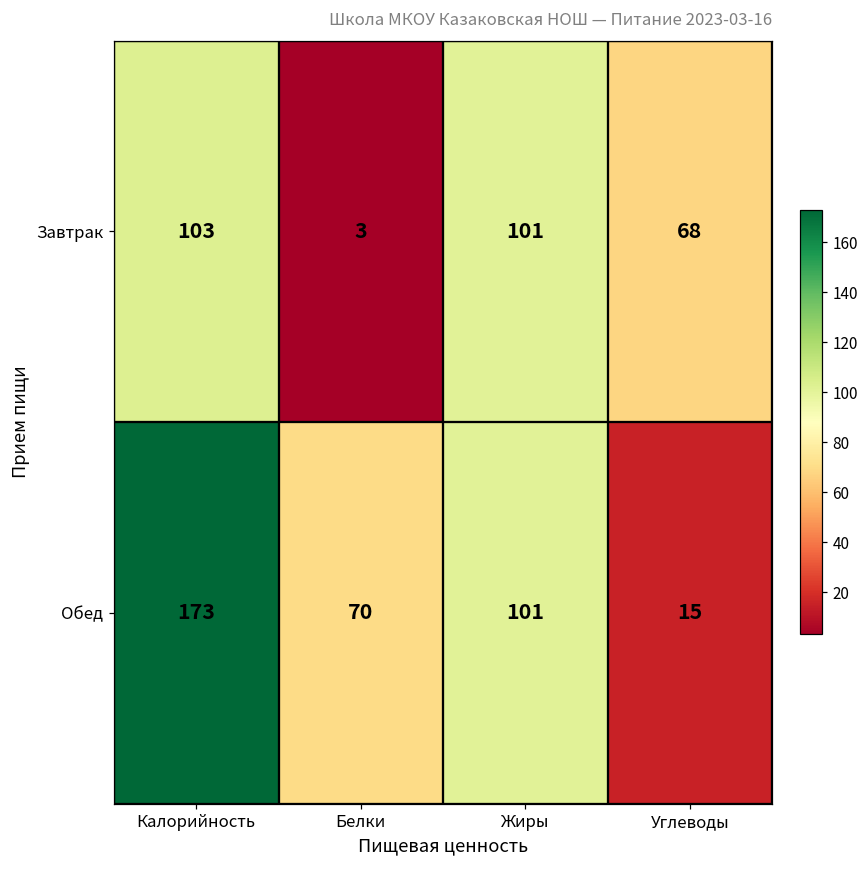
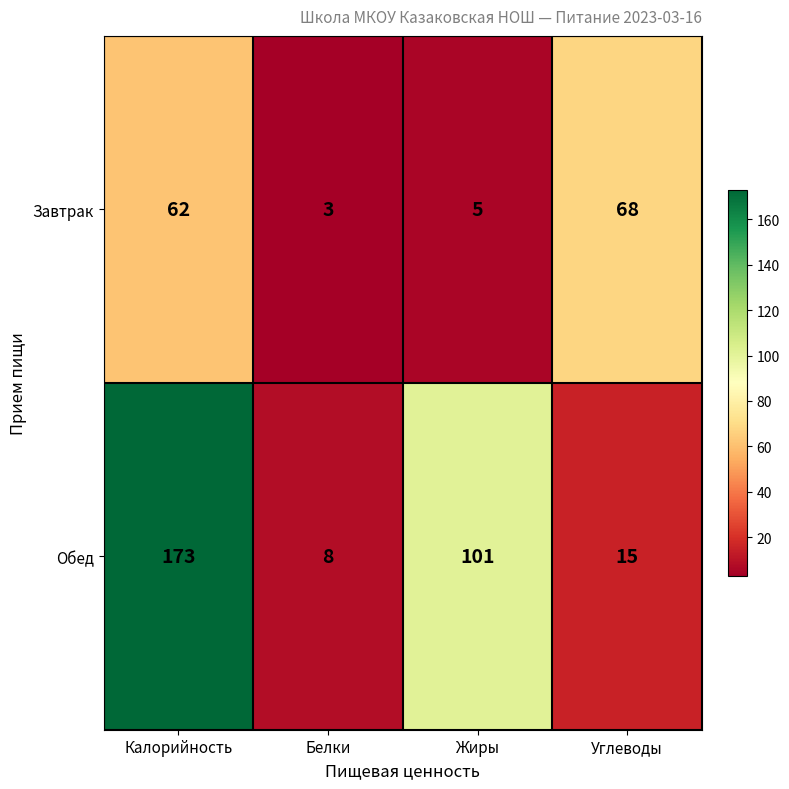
  {
    "Завтрак": {
-     "Калорийность": 103,
+     "Калорийность": 62,
      "Белки": 3,
-     "Жиры": 101,
+     "Жиры": 5,
      "Углеводы": 68
    },
    "Обед": {
      "Калорийность": 173,
-     "Белки": 70,
+     "Белки": 8,
      "Жиры": 101,
      "Углеводы": 15
    }
  }
